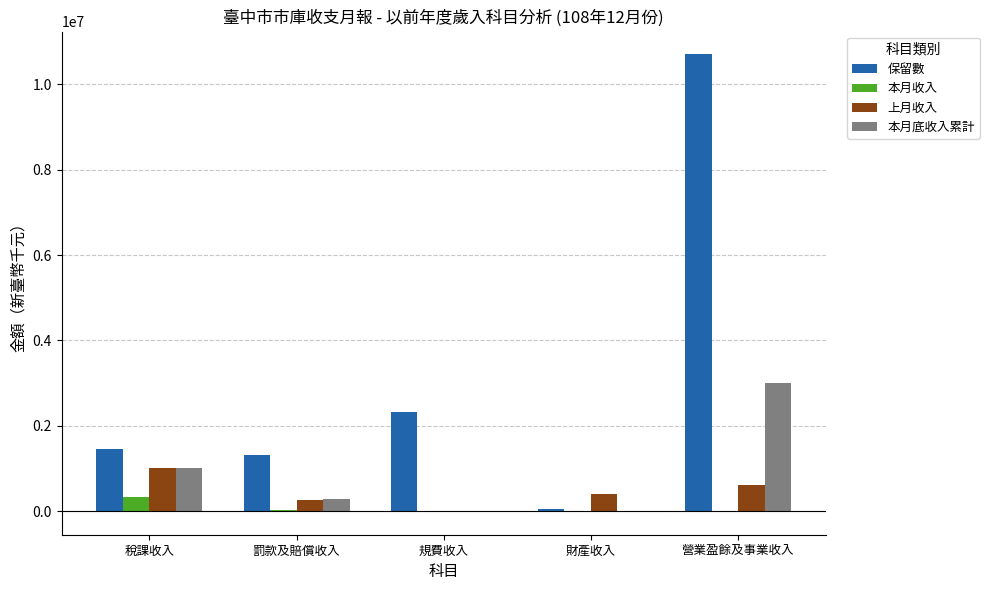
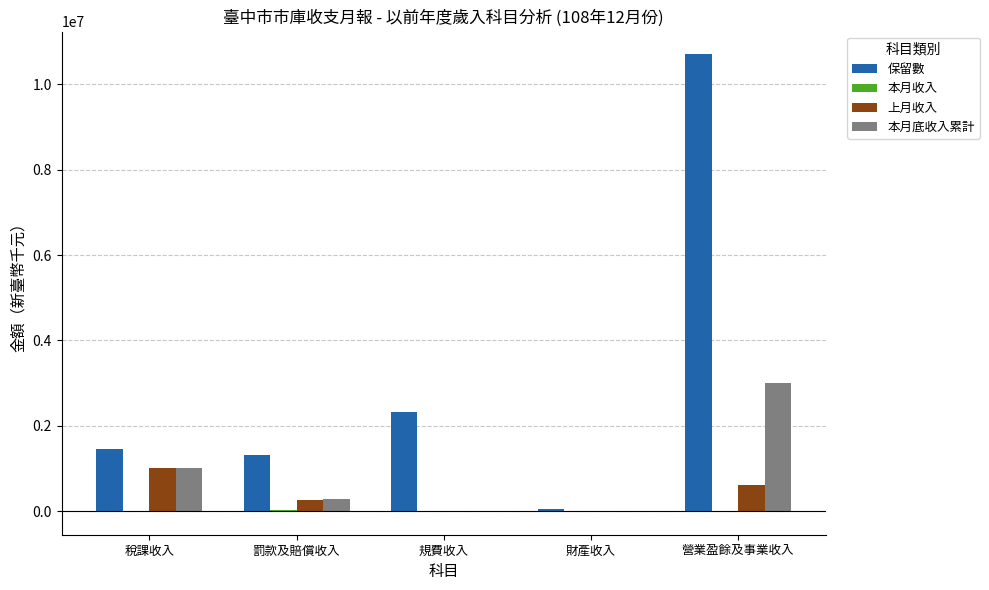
  {
    "保留數": {
      "稅課收入": 1400000,
      "罰款及賠償收入": 1300000,
      "規費收入": 2300000,
      "營業盈餘及事業收入": 10700000
    },
    "本月收入": {
-     "稅課收入": 300000,
+     "稅課收入": 0,
      "營業盈餘及事業收入": 0
    },
    "上月收入": {
      "稅課收入": 1000000,
      "罰款及賠償收入": 300000,
-     "財產收入": 400000,
+     "財產收入": 0,
      "營業盈餘及事業收入": 600000
    },
    "本月底收入累計": {
      "稅課收入": 1000000,
      "罰款及賠償收入": 300000,
      "營業盈餘及事業收入": 3000000
    }
  }
